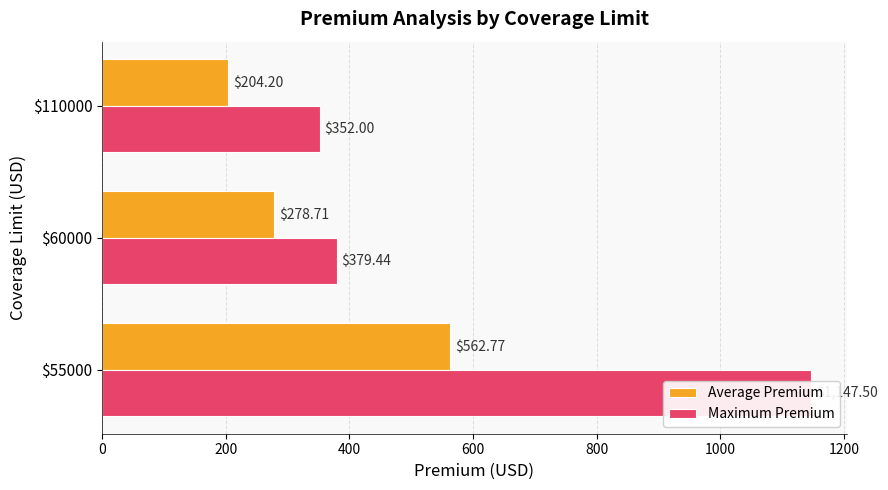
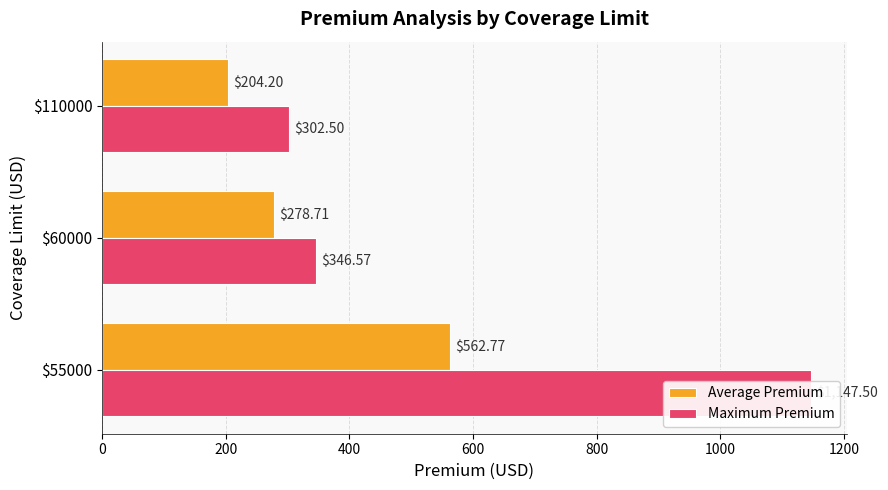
  {
    "Average Premium": {
      "$110000": "$204.20",
      "$60000": "$278.71",
      "$55000": "$562.77"
    },
    "Maximum Premium": {
-     "$110000": "$352.00",
-     "$60000": "$379.44"
+     "$110000": "$302.50",
+     "$60000": "$346.57"
    }
  }
